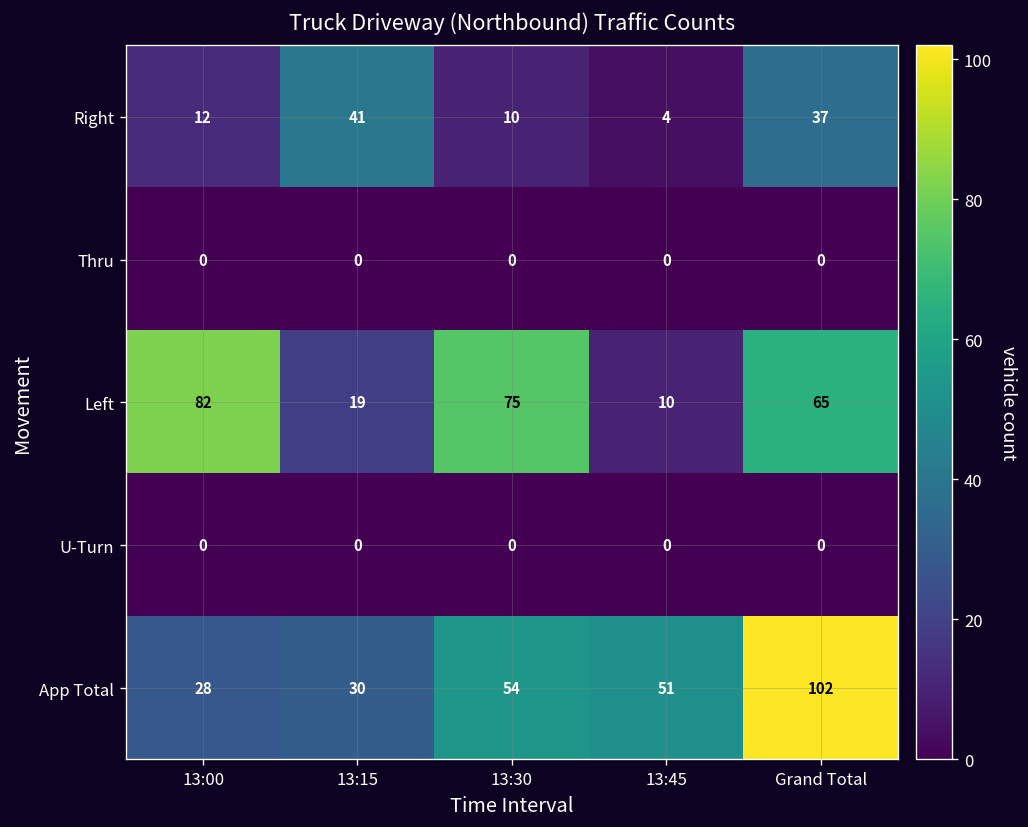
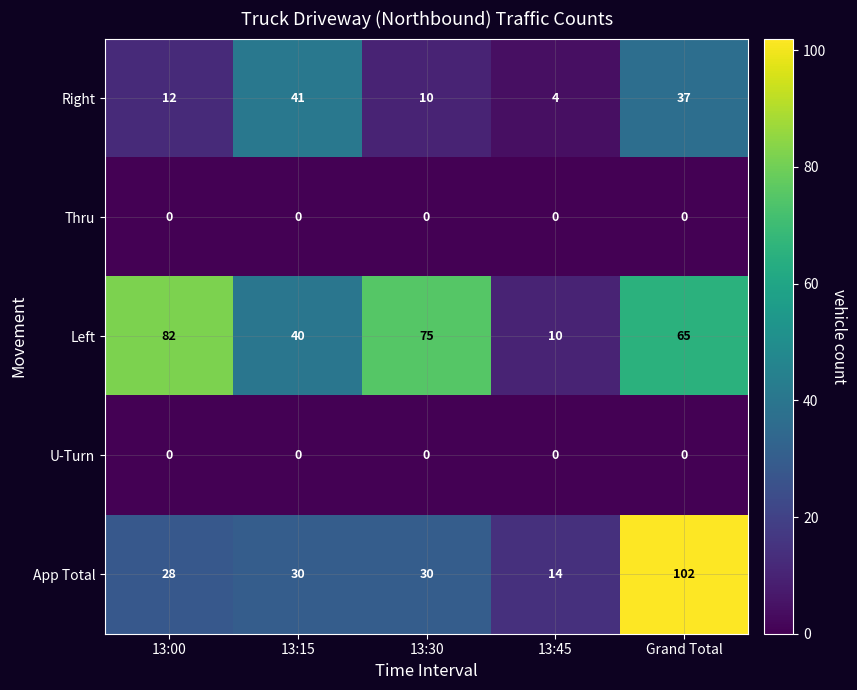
  {
    "Right": {
      "13:00": 12,
      "13:15": 41,
      "13:30": 10,
      "13:45": 4,
      "Grand Total": 37
    },
    "Thru": {
      "13:00": 0,
      "13:15": 0,
      "13:30": 0,
      "13:45": 0,
      "Grand Total": 0
    },
    "Left": {
      "13:00": 82,
-     "13:15": 19,
+     "13:15": 40,
      "13:30": 75,
      "13:45": 10,
      "Grand Total": 65
    },
    "U-Turn": {
      "13:00": 0,
      "13:15": 0,
      "13:30": 0,
      "13:45": 0,
      "Grand Total": 0
    },
    "App Total": {
      "13:00": 28,
      "13:15": 30,
-     "13:30": 54,
-     "13:45": 51,
+     "13:30": 30,
+     "13:45": 14,
      "Grand Total": 102
    }
  }
